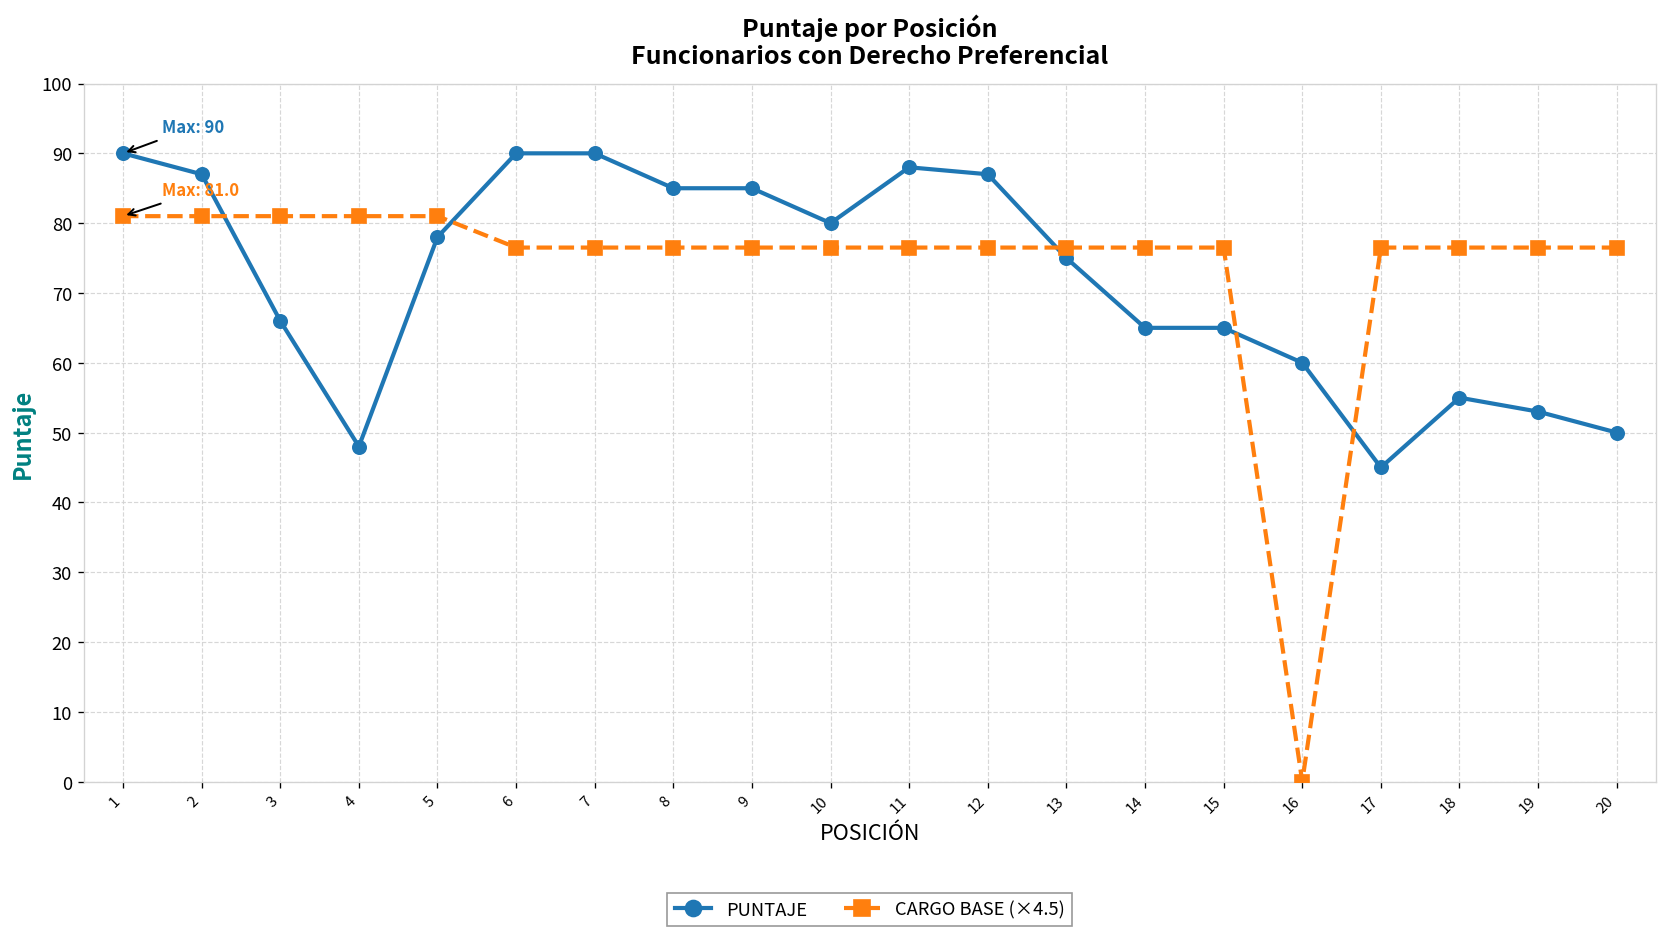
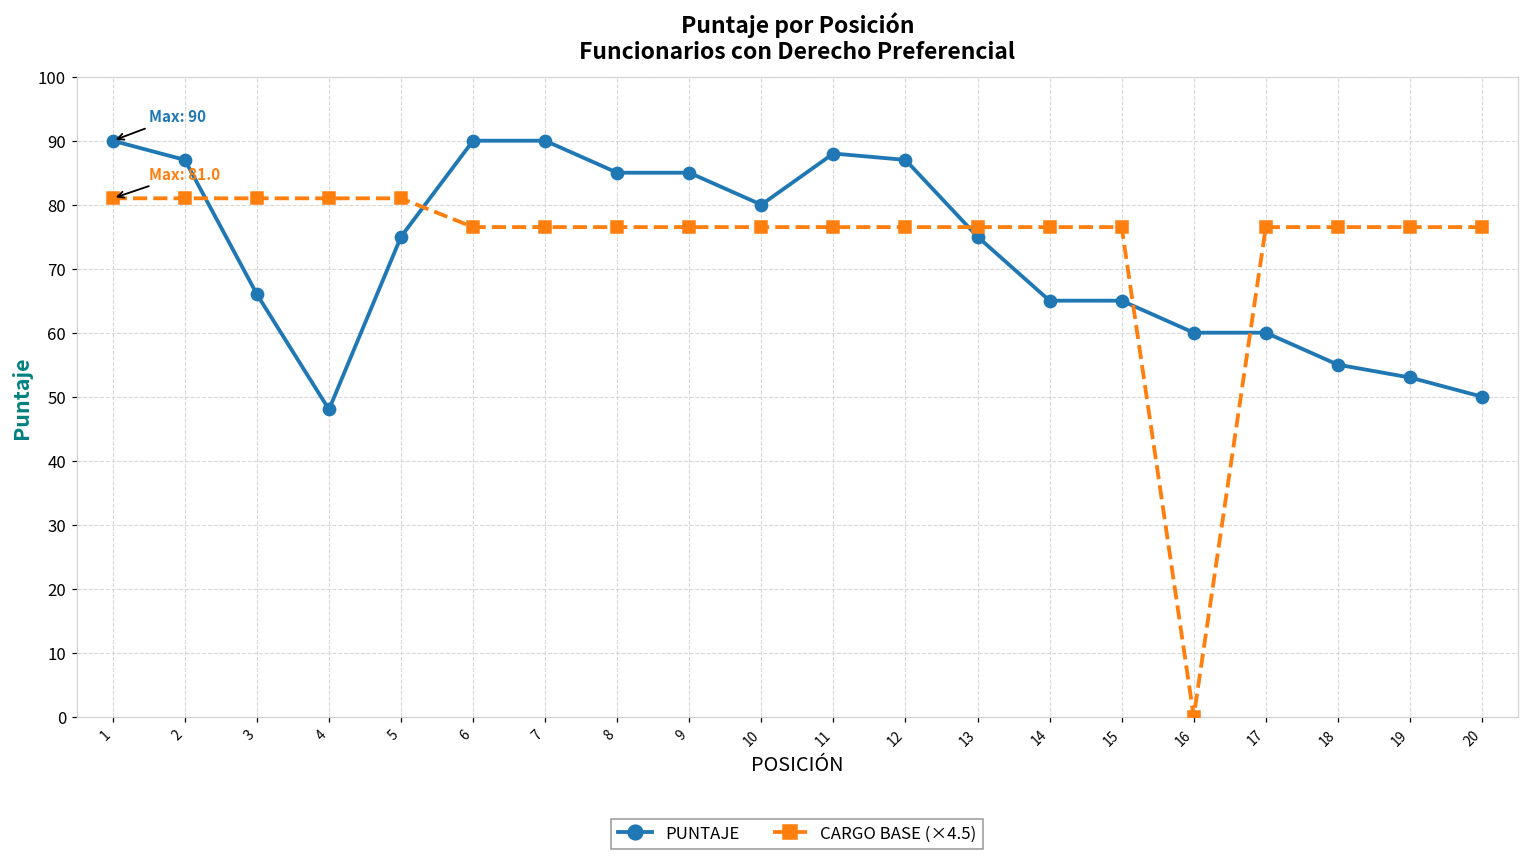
  {
    "PUNTAJE": {
      "2": 87,
      "3": 66,
      "4": 48,
-     "5": 78,
+     "5": 75,
      "6": 90,
      "7": 90,
      "8": 85,
      "9": 85,
      "10": 80,
      "11": 88,
      "12": 87,
      "13": 75,
      "14": 65,
      "15": 65,
      "16": 60,
-     "17": 45,
+     "17": 60,
      "18": 55,
      "19": 53,
      "20": 50
    },
    "CARGO BASE (×4.5)": {
      "2": 81.0
    }
  }
